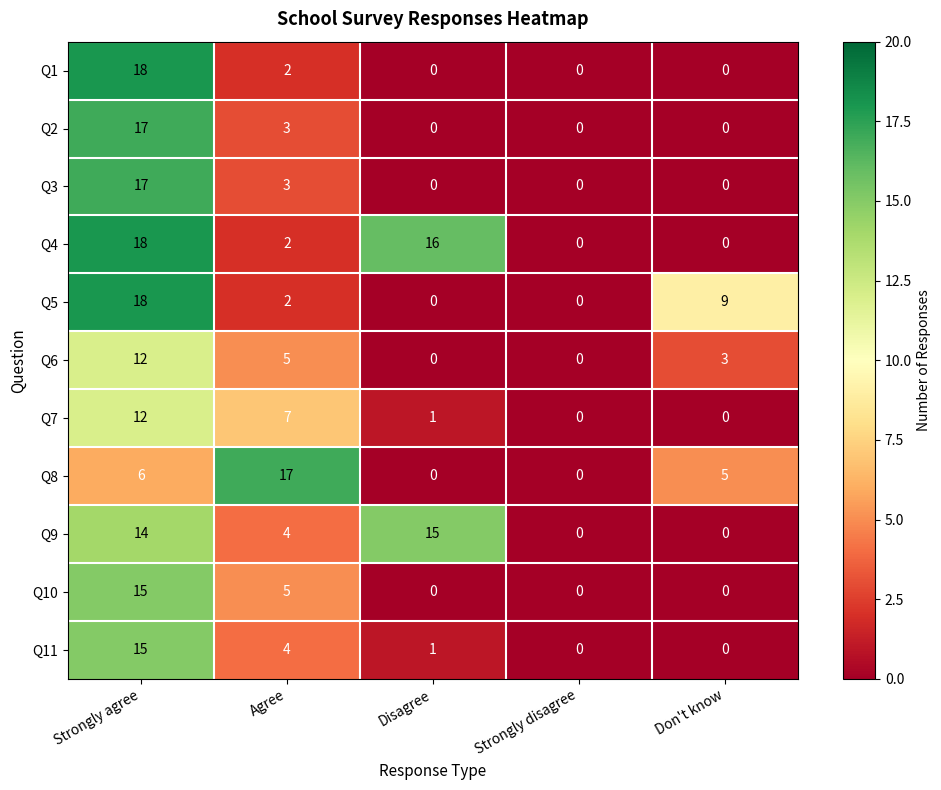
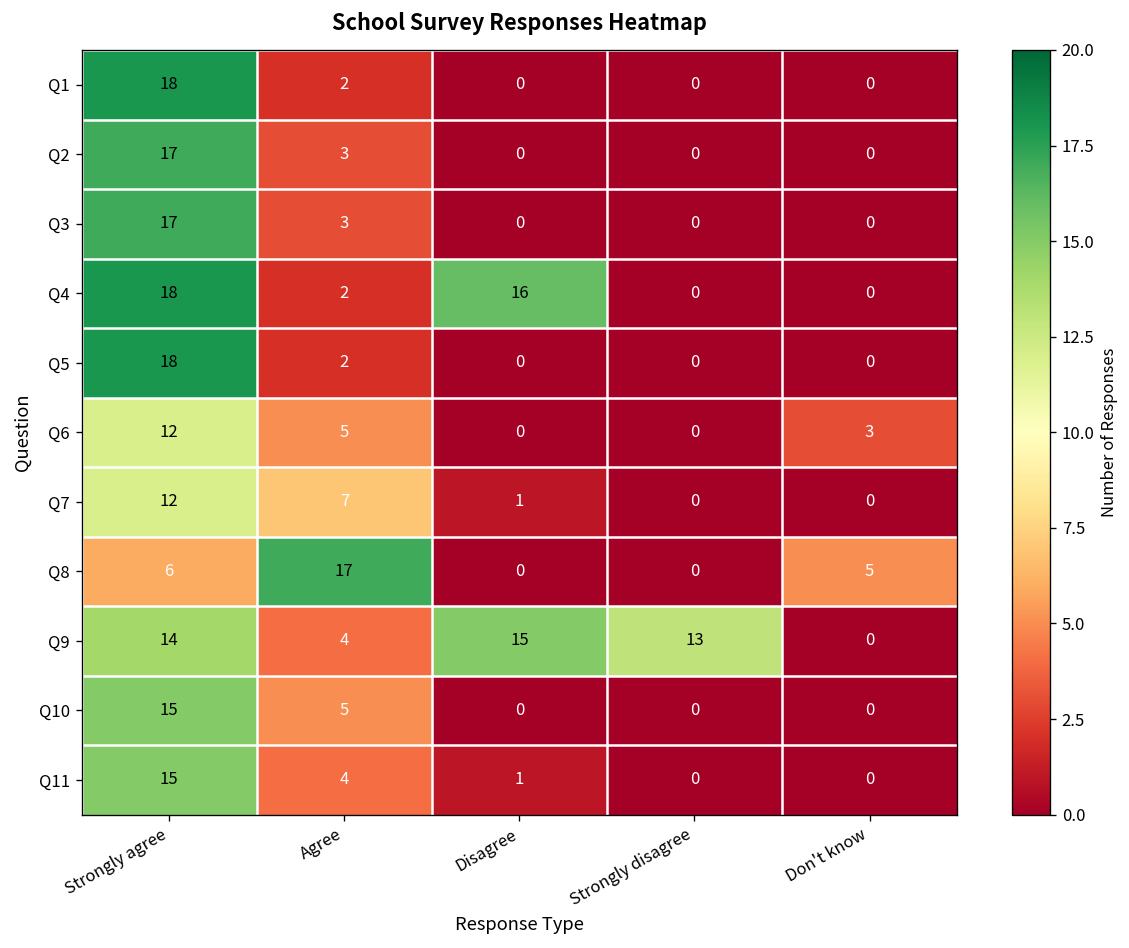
  {
    "Q1": {
      "Strongly agree": 18,
      "Agree": 2,
      "Disagree": 0,
      "Strongly disagree": 0,
      "Don't know": 0
    },
    "Q2": {
      "Strongly agree": 17,
      "Agree": 3,
      "Disagree": 0,
      "Strongly disagree": 0,
      "Don't know": 0
    },
    "Q3": {
      "Strongly agree": 17,
      "Agree": 3,
      "Disagree": 0,
      "Strongly disagree": 0,
      "Don't know": 0
    },
    "Q4": {
      "Strongly agree": 18,
      "Agree": 2,
      "Disagree": 16,
      "Strongly disagree": 0,
      "Don't know": 0
    },
    "Q5": {
      "Strongly agree": 18,
      "Agree": 2,
      "Disagree": 0,
      "Strongly disagree": 0,
-     "Don't know": 9
+     "Don't know": 0
    },
    "Q6": {
      "Strongly agree": 12,
      "Agree": 5,
      "Disagree": 0,
      "Strongly disagree": 0,
      "Don't know": 3
    },
    "Q7": {
      "Strongly agree": 12,
      "Agree": 7,
      "Disagree": 1,
      "Strongly disagree": 0,
      "Don't know": 0
    },
    "Q8": {
      "Strongly agree": 6,
      "Agree": 17,
      "Disagree": 0,
      "Strongly disagree": 0,
      "Don't know": 5
    },
    "Q9": {
      "Strongly agree": 14,
      "Agree": 4,
      "Disagree": 15,
-     "Strongly disagree": 0,
+     "Strongly disagree": 13,
      "Don't know": 0
    },
    "Q10": {
      "Strongly agree": 15,
      "Agree": 5,
      "Disagree": 0,
      "Strongly disagree": 0,
      "Don't know": 0
    },
    "Q11": {
      "Strongly agree": 15,
      "Agree": 4,
      "Disagree": 1,
      "Strongly disagree": 0,
      "Don't know": 0
    }
  }
